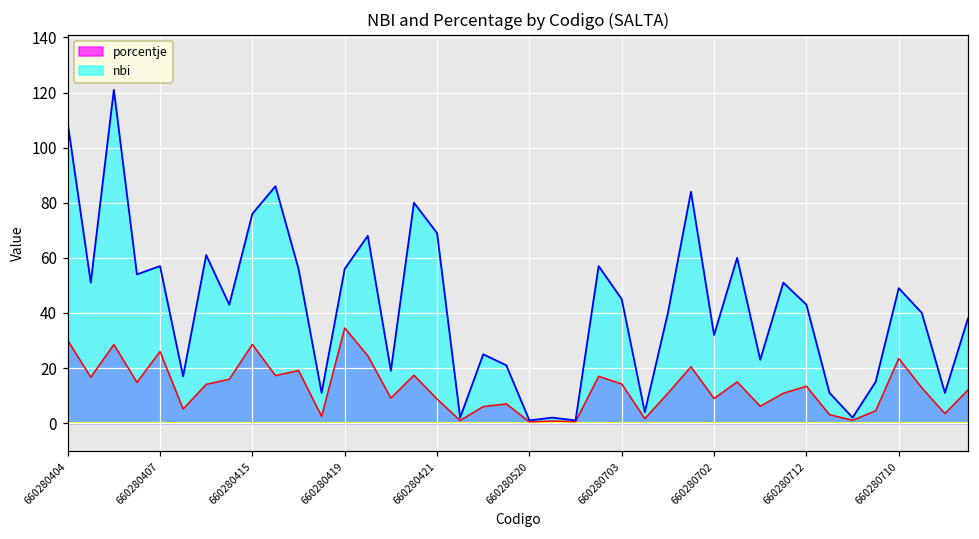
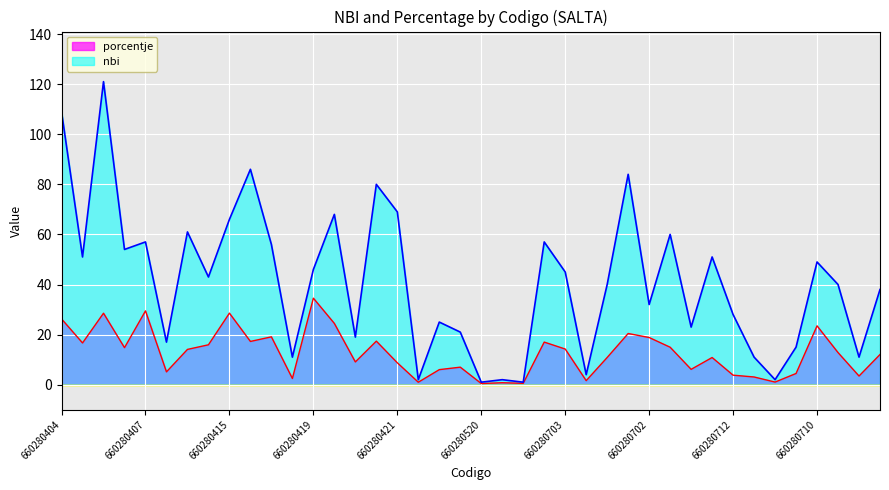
  {
    "porcentje": {
-     "660280404": 30,
-     "660280407": 26,
+     "660280404": 26,
+     "660280407": 29,
      "660280415": 29,
      "660280419": 35,
      "660280421": 9,
      "660280703": 14,
-     "660280702": 9,
-     "660280712": 13,
+     "660280702": 19,
+     "660280712": 4,
      "660280710": 24
    },
    "nbi": {
      "660280404": 109,
      "660280407": 57,
-     "660280415": 76,
-     "660280419": 56,
+     "660280415": 66,
+     "660280419": 46,
      "660280421": 69,
      "660280703": 45,
      "660280702": 32,
-     "660280712": 43,
+     "660280712": 28,
      "660280710": 49
    }
  }
